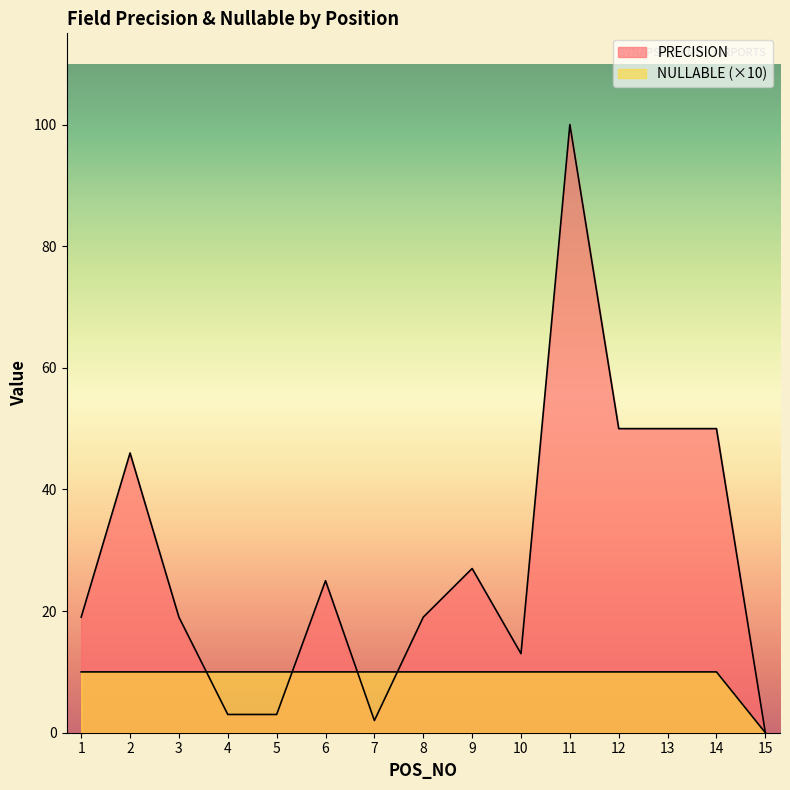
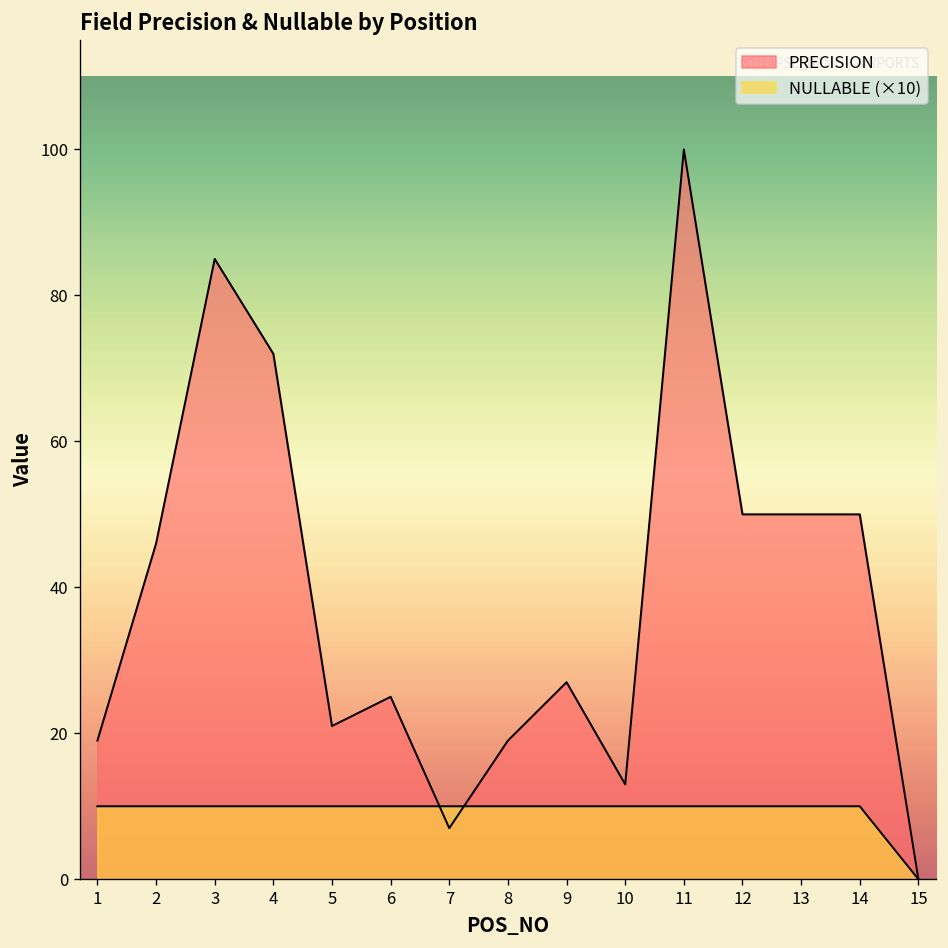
  {
    "PRECISION": {
      "1": 19,
      "2": 46,
-     "3": 19,
-     "4": 3,
-     "5": 3,
+     "3": 85,
+     "4": 72,
+     "5": 21,
      "6": 25,
-     "7": 2,
+     "7": 7,
      "8": 19,
      "9": 27,
      "10": 13,
      "11": 100,
      "12": 50,
      "13": 50,
      "14": 50
    },
    "NULLABLE (×10)": {
      "1": 10,
      "2": 10,
      "3": 10,
      "4": 10,
      "5": 10,
      "6": 10,
      "7": 10,
      "8": 10,
      "9": 10,
      "10": 10,
      "11": 10,
      "12": 10,
      "13": 10,
      "14": 10
    }
  }
